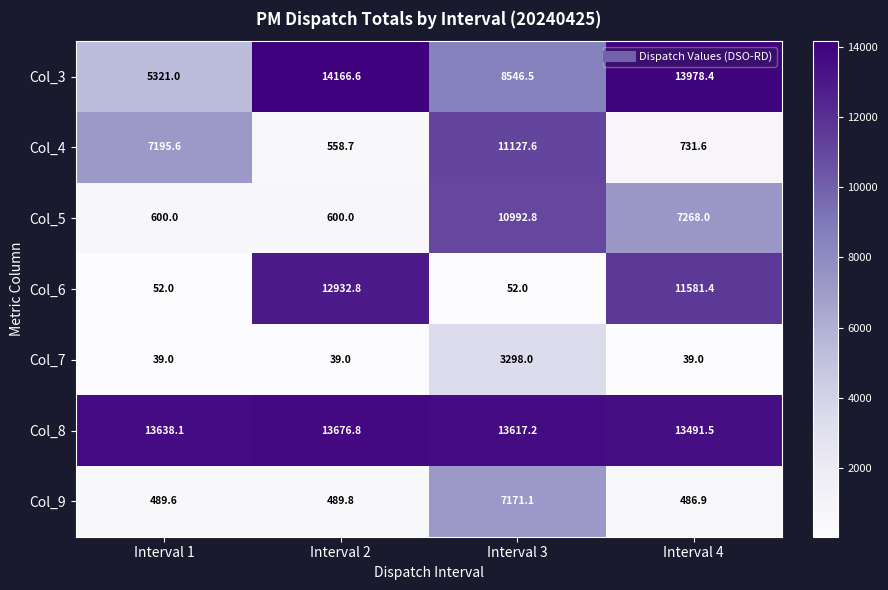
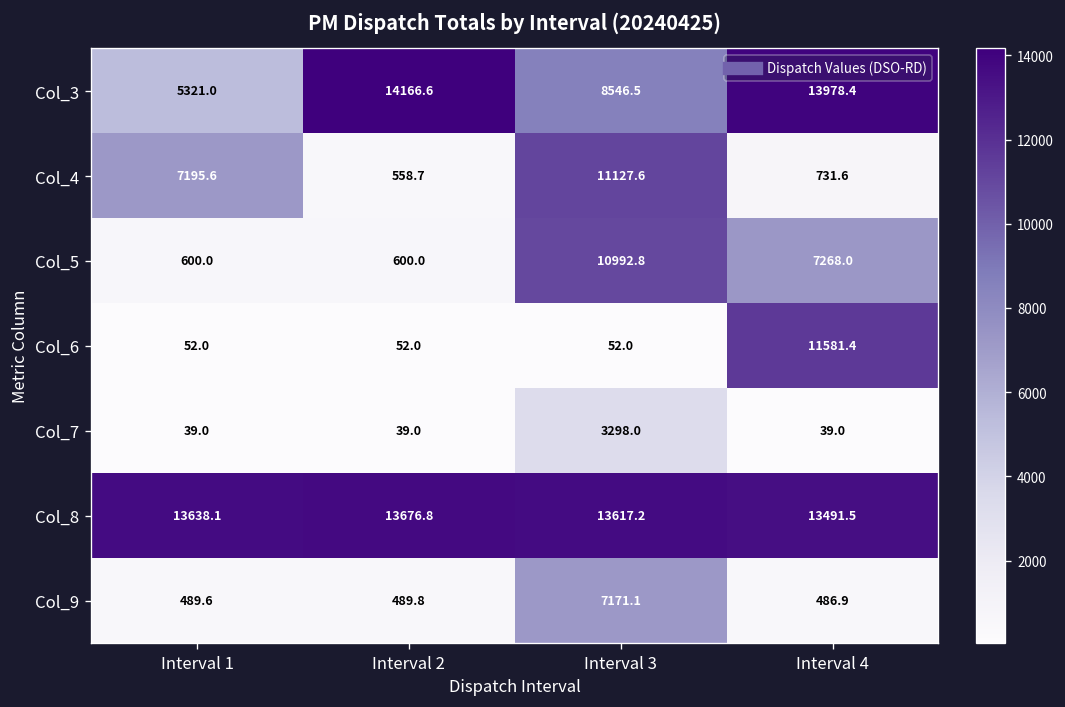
  {
    "Col_3": {
      "Interval 1": 5321.0,
      "Interval 2": 14166.6,
      "Interval 3": 8546.5,
      "Interval 4": 13978.4
    },
    "Col_4": {
      "Interval 1": 7195.6,
      "Interval 2": 558.7,
      "Interval 3": 11127.6,
      "Interval 4": 731.6
    },
    "Col_5": {
      "Interval 1": 600.0,
      "Interval 2": 600.0,
      "Interval 3": 10992.8,
      "Interval 4": 7268.0
    },
    "Col_6": {
      "Interval 1": 52.0,
-     "Interval 2": 12932.8,
+     "Interval 2": 52.0,
      "Interval 3": 52.0,
      "Interval 4": 11581.4
    },
    "Col_7": {
      "Interval 1": 39.0,
      "Interval 2": 39.0,
      "Interval 3": 3298.0,
      "Interval 4": 39.0
    },
    "Col_8": {
      "Interval 1": 13638.1,
      "Interval 2": 13676.8,
      "Interval 3": 13617.2,
      "Interval 4": 13491.5
    },
    "Col_9": {
      "Interval 1": 489.6,
      "Interval 2": 489.8,
      "Interval 3": 7171.1,
      "Interval 4": 486.9
    }
  }
